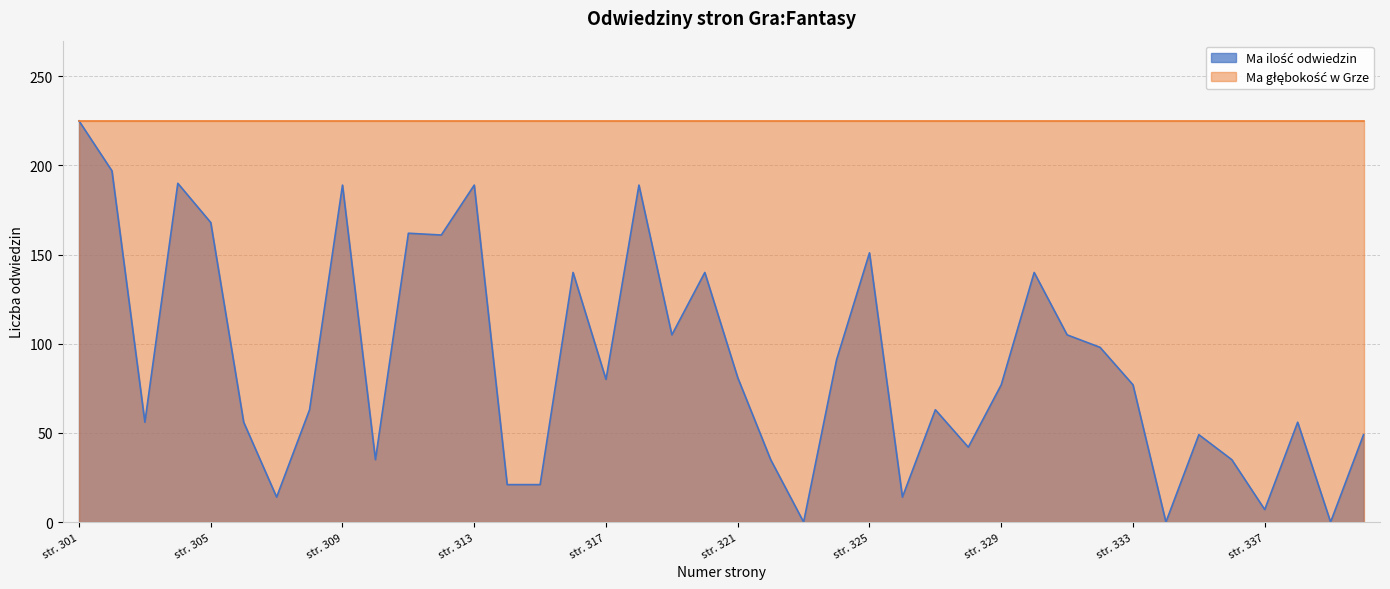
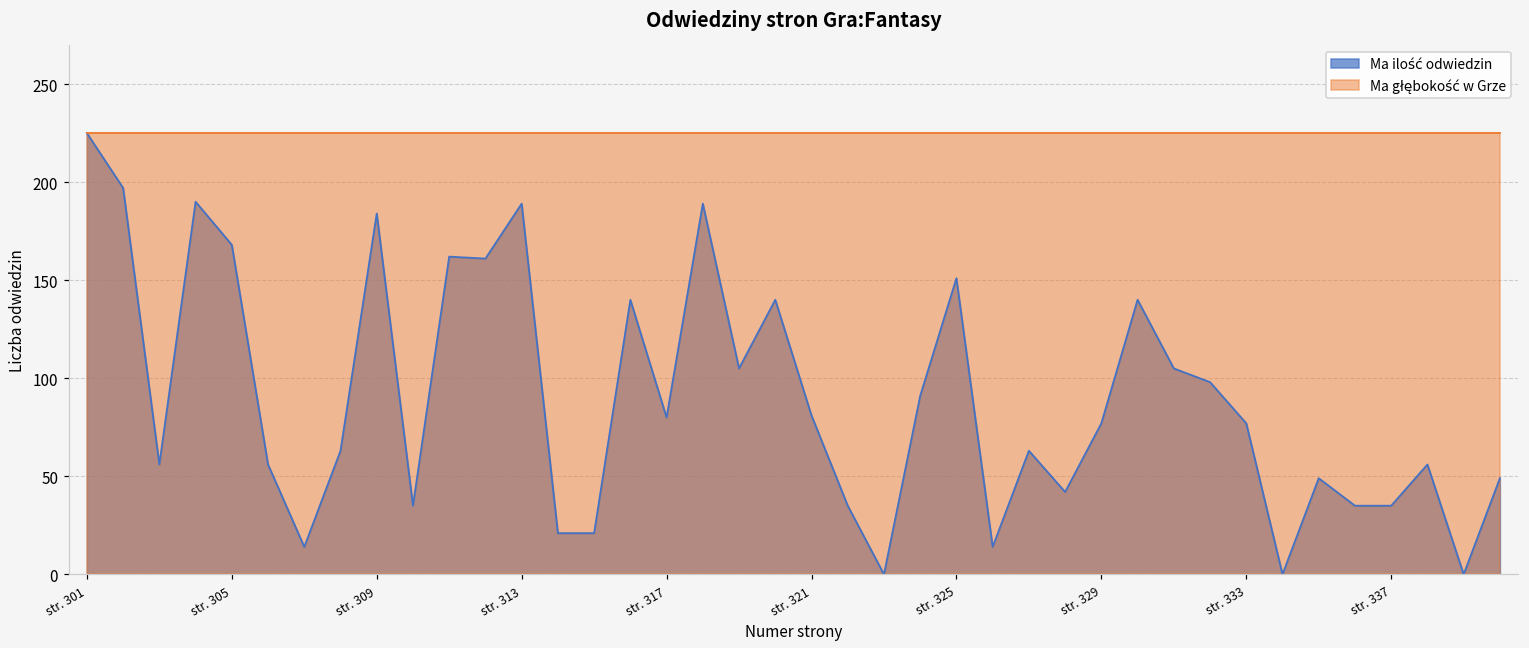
  {
    "Ma ilość odwiedzin": {
      "str. 305": 168,
-     "str. 309": 189,
+     "str. 309": 184,
      "str. 313": 189,
      "str. 317": 80,
      "str. 321": 81,
      "str. 325": 151,
      "str. 329": 77,
      "str. 333": 77,
-     "str. 337": 7
+     "str. 337": 35
    }
  }
